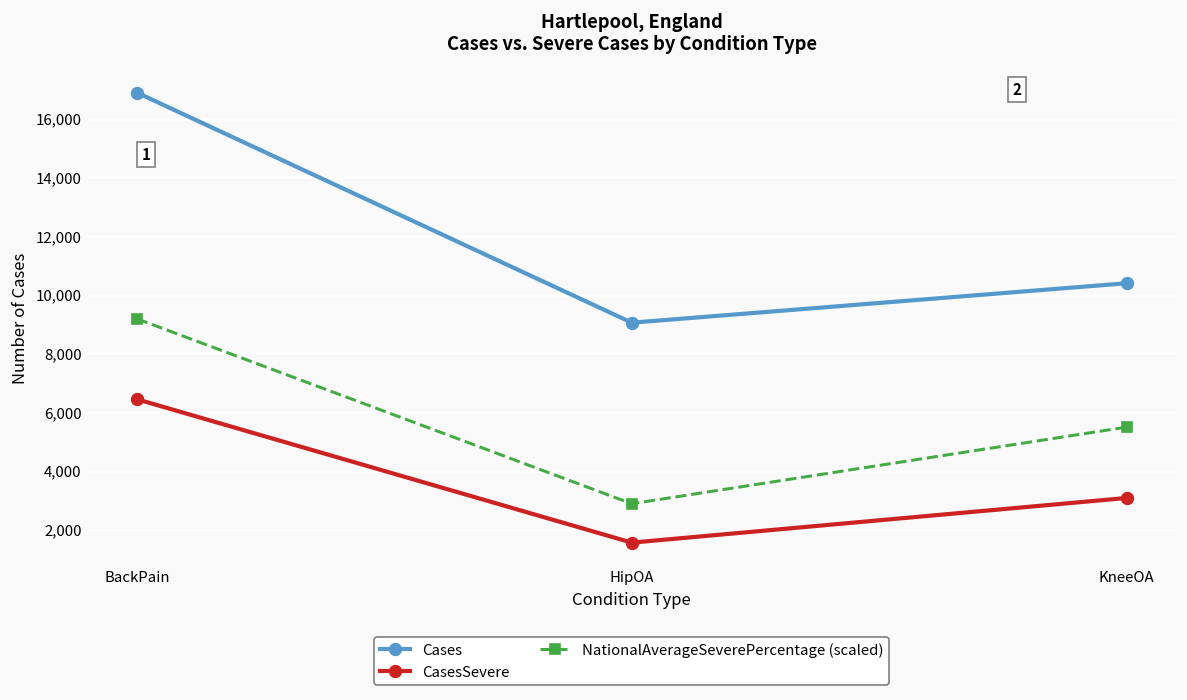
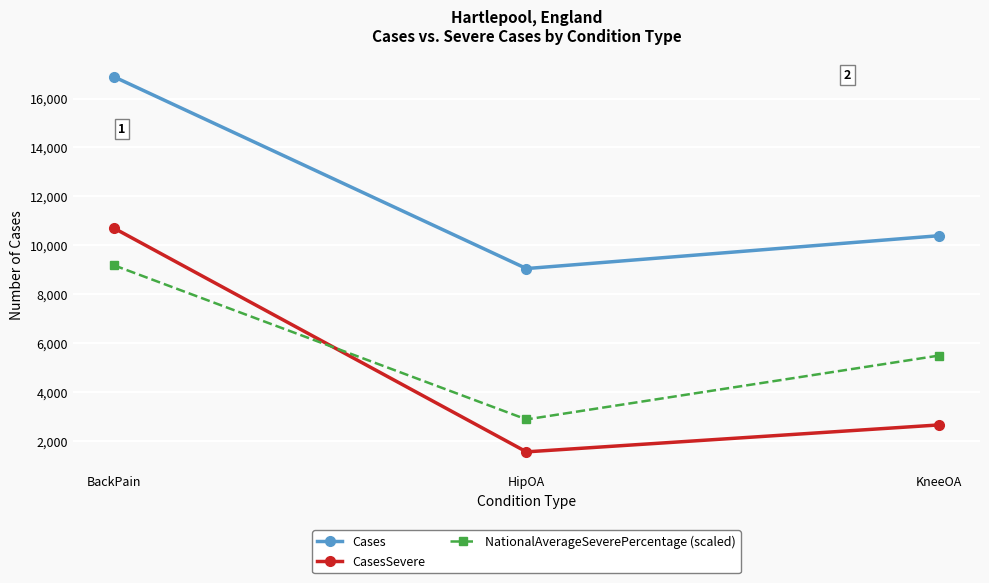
  {
    "Cases": {
      "BackPain": "16,900",
      "HipOA": "9,000",
      "KneeOA": "10,400"
    },
    "CasesSevere": {
-     "BackPain": "6,400",
+     "BackPain": "10,700",
      "HipOA": "1,600",
-     "KneeOA": "3,100"
+     "KneeOA": "2,700"
    },
    "NationalAverageSeverePercentage (scaled)": {
      "BackPain": "9,200",
      "HipOA": "2,900",
      "KneeOA": "5,500"
    }
  }
